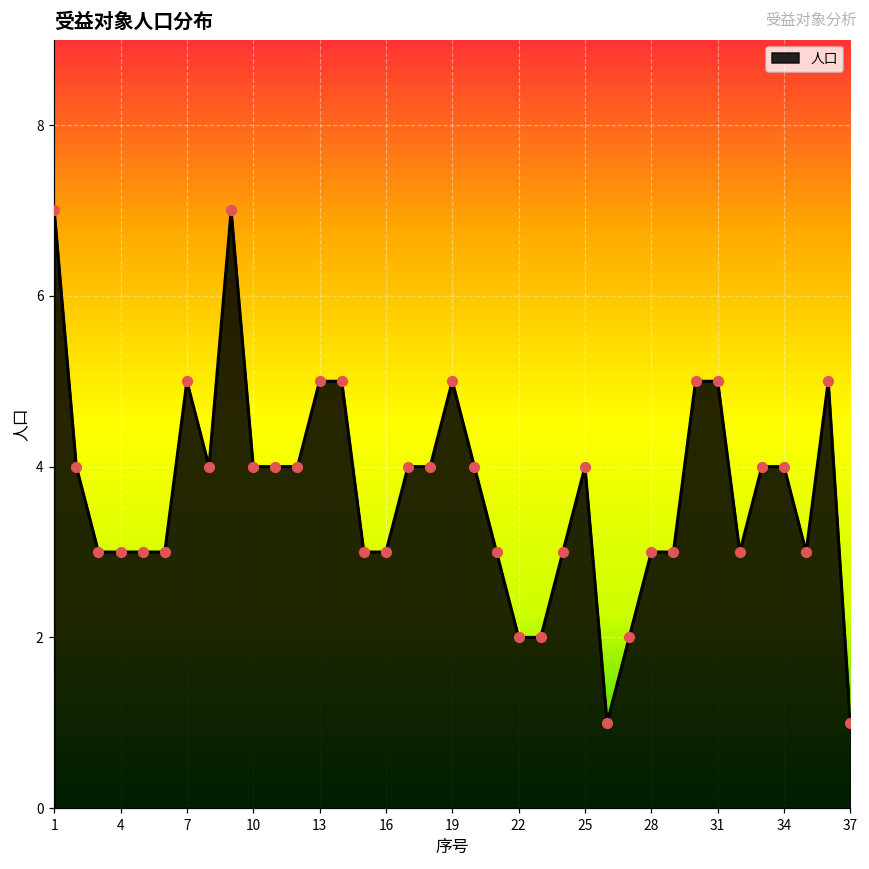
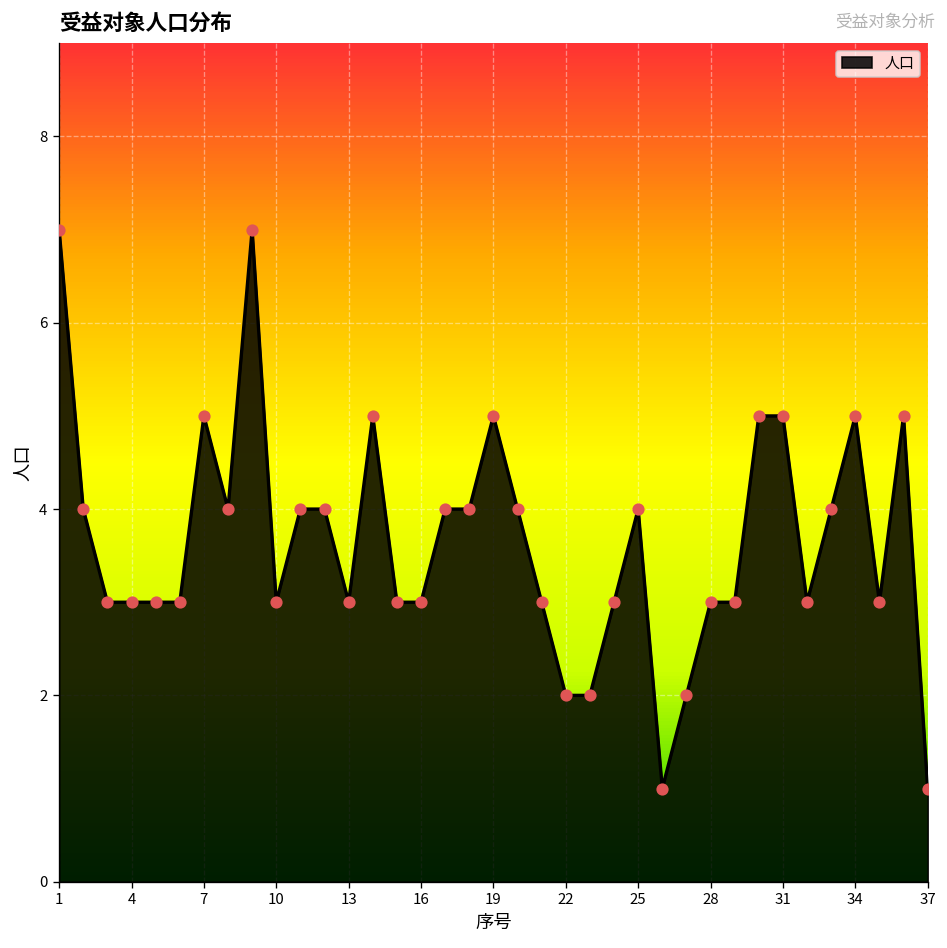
  {
    "1": 7,
    "4": 3,
    "7": 5,
-   "10": 4,
-   "13": 5,
+   "10": 3,
+   "13": 3,
    "16": 3,
    "19": 5,
    "22": 2,
    "25": 4,
    "28": 3,
    "31": 5,
-   "34": 4,
+   "34": 5,
    "37": 1
  }
